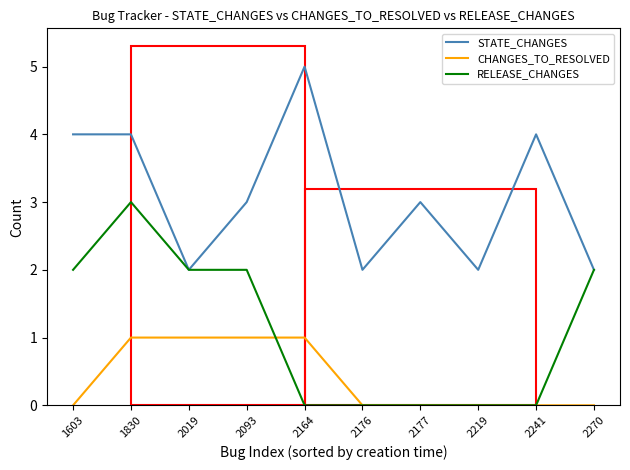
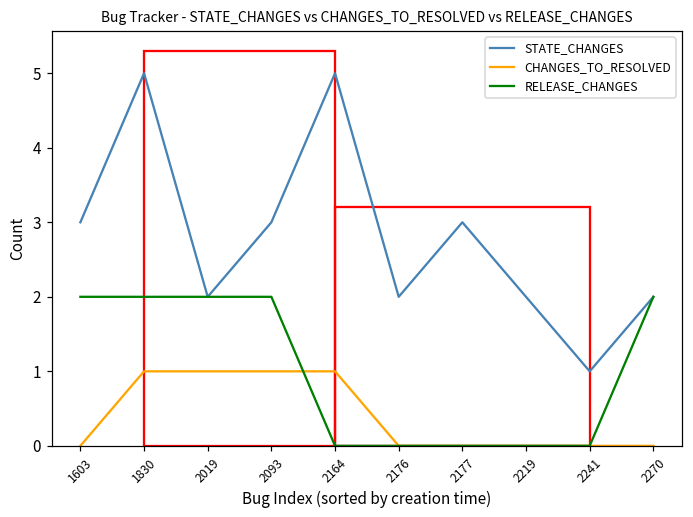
  {
    "STATE_CHANGES": {
-     "1603": 4,
-     "1830": 4,
+     "1603": 3,
+     "1830": 5,
      "2093": 3,
      "2164": 5,
      "2176": 2,
      "2177": 3,
      "2219": 2,
-     "2241": 4
+     "2241": 1
    },
    "CHANGES_TO_RESOLVED": {
      "1603": 0,
      "1830": 1,
      "2019": 1,
      "2093": 1,
      "2164": 1,
      "2270": 0
    },
    "RELEASE_CHANGES": {
      "1603": 2,
-     "1830": 3,
+     "1830": 2,
      "2093": 2,
      "2164": 0
    }
  }
